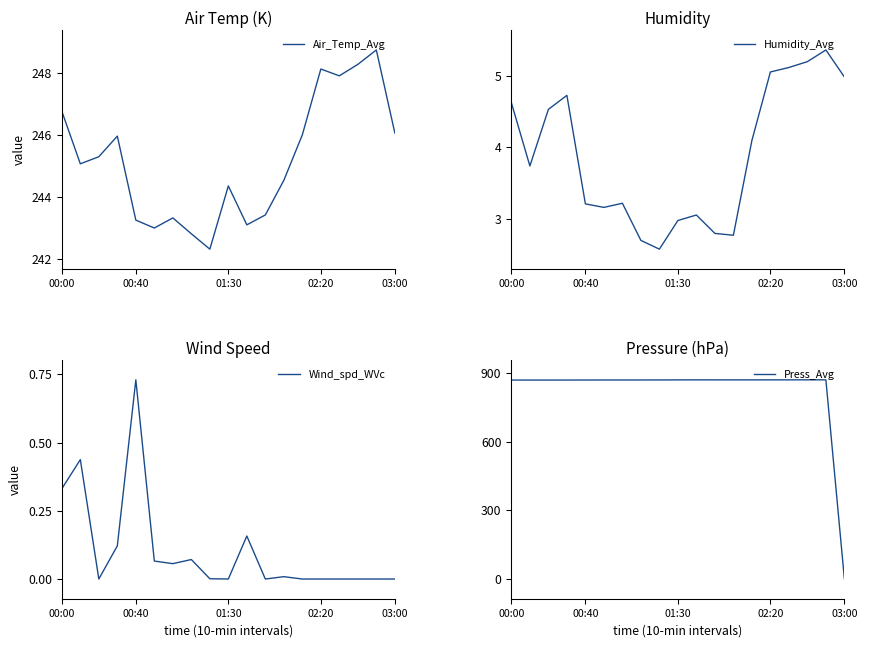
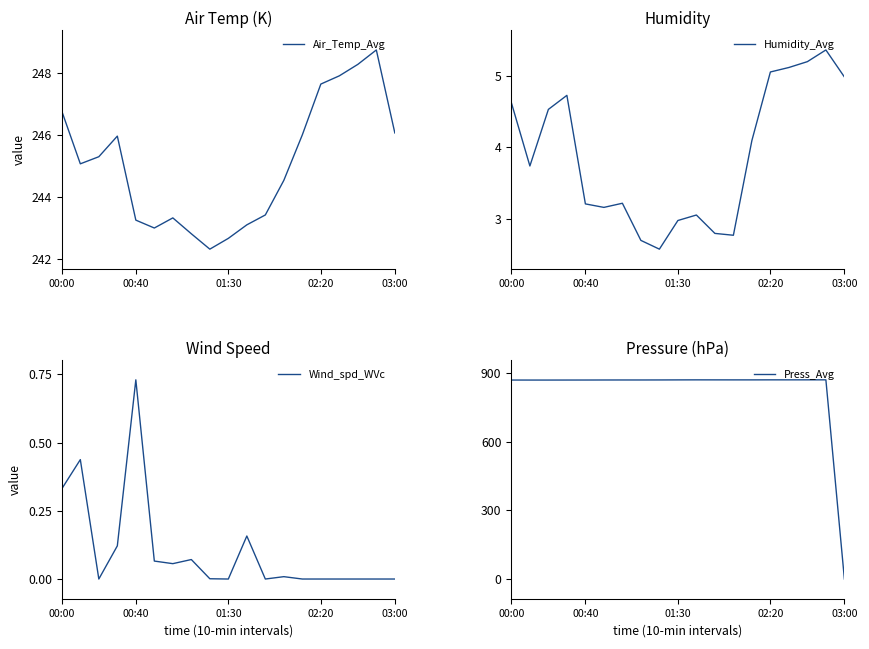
  {
    "Air Temp (K)": {
      "00:00": 246.8,
      "00:40": 243.2,
-     "01:30": 244.4,
-     "02:20": 248.1,
+     "01:30": 242.7,
+     "02:20": 247.6,
      "03:00": 246.1
    },
    "Humidity": {
      "00:00": 4.6,
      "00:40": 3.2,
      "01:30": 3.0,
      "02:20": 5.1,
      "03:00": 5.0
    },
    "Wind Speed": {
      "00:00": 0.33,
      "00:40": 0.73,
      "01:30": 0.00,
      "02:20": 0.00,
      "03:00": 0.00
    },
    "Pressure (hPa)": {
      "00:00": 870,
      "00:40": 870,
      "01:30": 870,
      "02:20": 870,
      "03:00": 0
    }
  }
